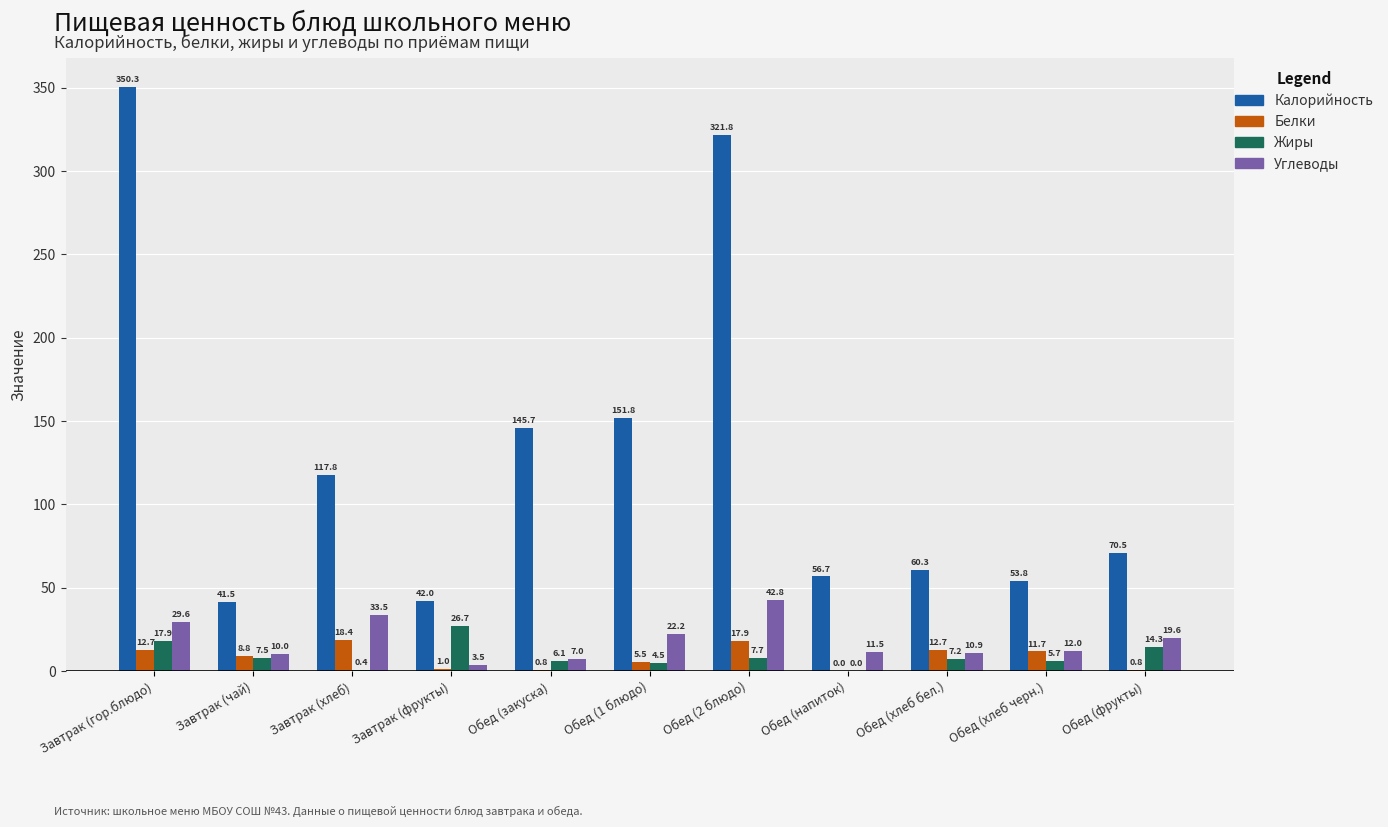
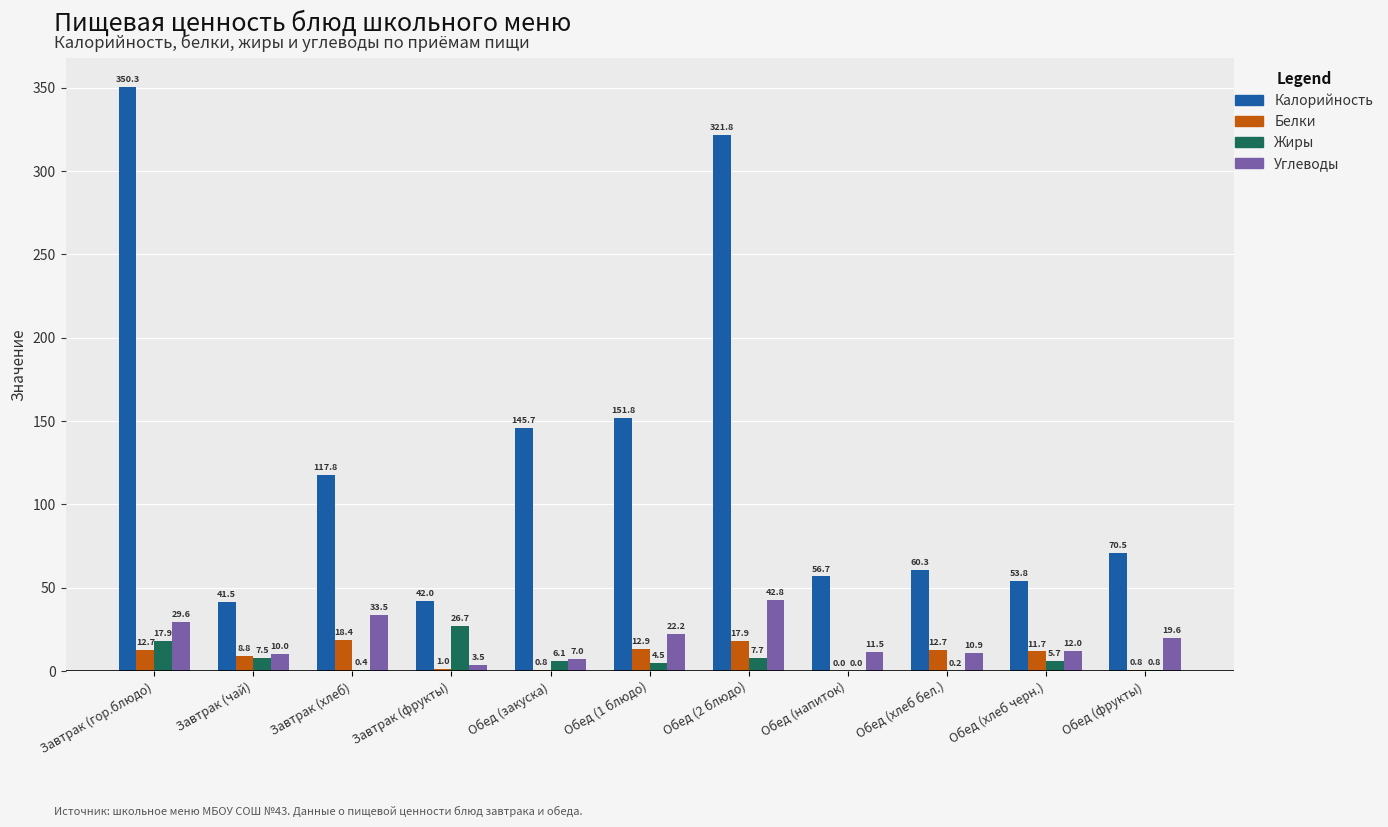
  {
    "Калорийность": {
      "Завтрак (гор.блюдо)": 350.3,
      "Завтрак (чай)": 41.5,
      "Завтрак (хлеб)": 117.8,
      "Завтрак (фрукты)": 42.0,
      "Обед (закуска)": 145.7,
      "Обед (1 блюдо)": 151.8,
      "Обед (2 блюдо)": 321.8,
      "Обед (напиток)": 56.7,
      "Обед (хлеб бел.)": 60.3,
      "Обед (хлеб черн.)": 53.8,
      "Обед (фрукты)": 70.5
    },
    "Белки": {
      "Завтрак (гор.блюдо)": 12.7,
      "Завтрак (чай)": 8.8,
      "Завтрак (хлеб)": 18.4,
      "Завтрак (фрукты)": 1.0,
      "Обед (закуска)": 0.8,
-     "Обед (1 блюдо)": 5.5,
+     "Обед (1 блюдо)": 12.9,
      "Обед (2 блюдо)": 17.9,
      "Обед (напиток)": 0.0,
      "Обед (хлеб бел.)": 12.7,
      "Обед (хлеб черн.)": 11.7,
      "Обед (фрукты)": 0.8
    },
    "Жиры": {
      "Завтрак (гор.блюдо)": 17.9,
      "Завтрак (чай)": 7.5,
      "Завтрак (хлеб)": 0.4,
      "Завтрак (фрукты)": 26.7,
      "Обед (закуска)": 6.1,
      "Обед (1 блюдо)": 4.5,
      "Обед (2 блюдо)": 7.7,
      "Обед (напиток)": 0.0,
-     "Обед (хлеб бел.)": 7.2,
+     "Обед (хлеб бел.)": 0.2,
      "Обед (хлеб черн.)": 5.7,
-     "Обед (фрукты)": 14.3
+     "Обед (фрукты)": 0.8
    },
    "Углеводы": {
      "Завтрак (гор.блюдо)": 29.6,
      "Завтрак (чай)": 10.0,
      "Завтрак (хлеб)": 33.5,
      "Завтрак (фрукты)": 3.5,
      "Обед (закуска)": 7.0,
      "Обед (1 блюдо)": 22.2,
      "Обед (2 блюдо)": 42.8,
      "Обед (напиток)": 11.5,
      "Обед (хлеб бел.)": 10.9,
      "Обед (хлеб черн.)": 12.0,
      "Обед (фрукты)": 19.6
    }
  }
